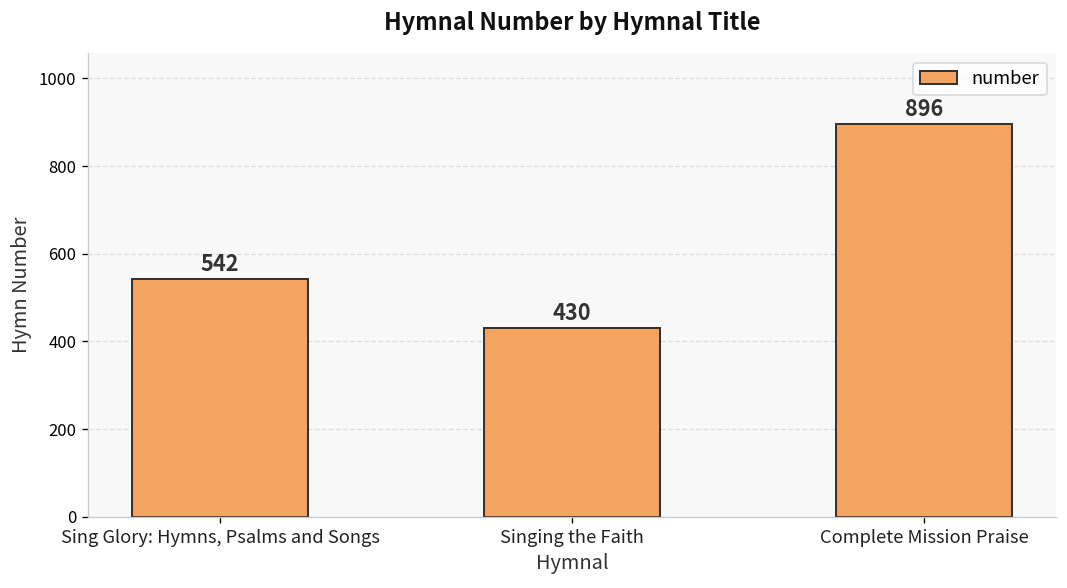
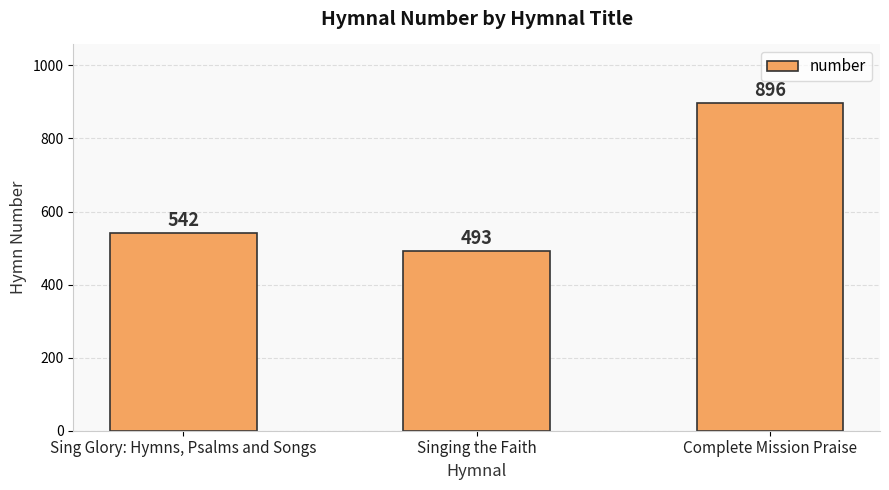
  {
    "Sing Glory: Hymns, Psalms and Songs": 542,
-   "Singing the Faith": 430,
+   "Singing the Faith": 493,
    "Complete Mission Praise": 896
  }
